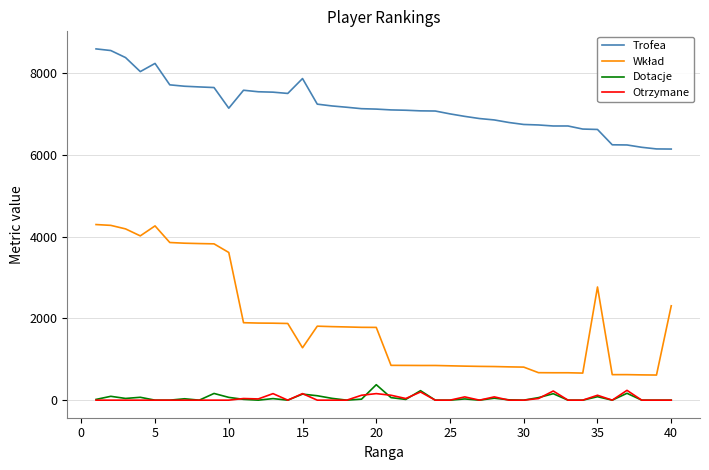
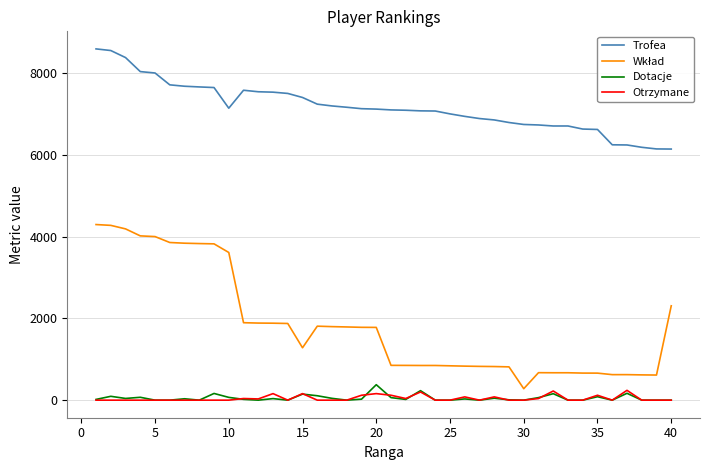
  {
    "Trofea": {
-     "5": 8200,
+     "5": 8000,
      "10": 7100,
-     "15": 7900,
+     "15": 7400,
      "20": 7100,
      "25": 7000,
      "30": 6700,
      "35": 6600,
      "40": 6100
    },
    "Wkład": {
-     "5": 4300,
+     "5": 4000,
      "10": 3600,
      "15": 1300,
      "20": 1800,
      "25": 800,
-     "30": 800,
-     "35": 2800,
+     "30": 300,
+     "35": 700,
      "40": 2300
    },
    "Dotacje": {
      "10": 100,
      "20": 400
    },
    "Otrzymane": {
      "10": 0,
      "20": 200
    }
  }
